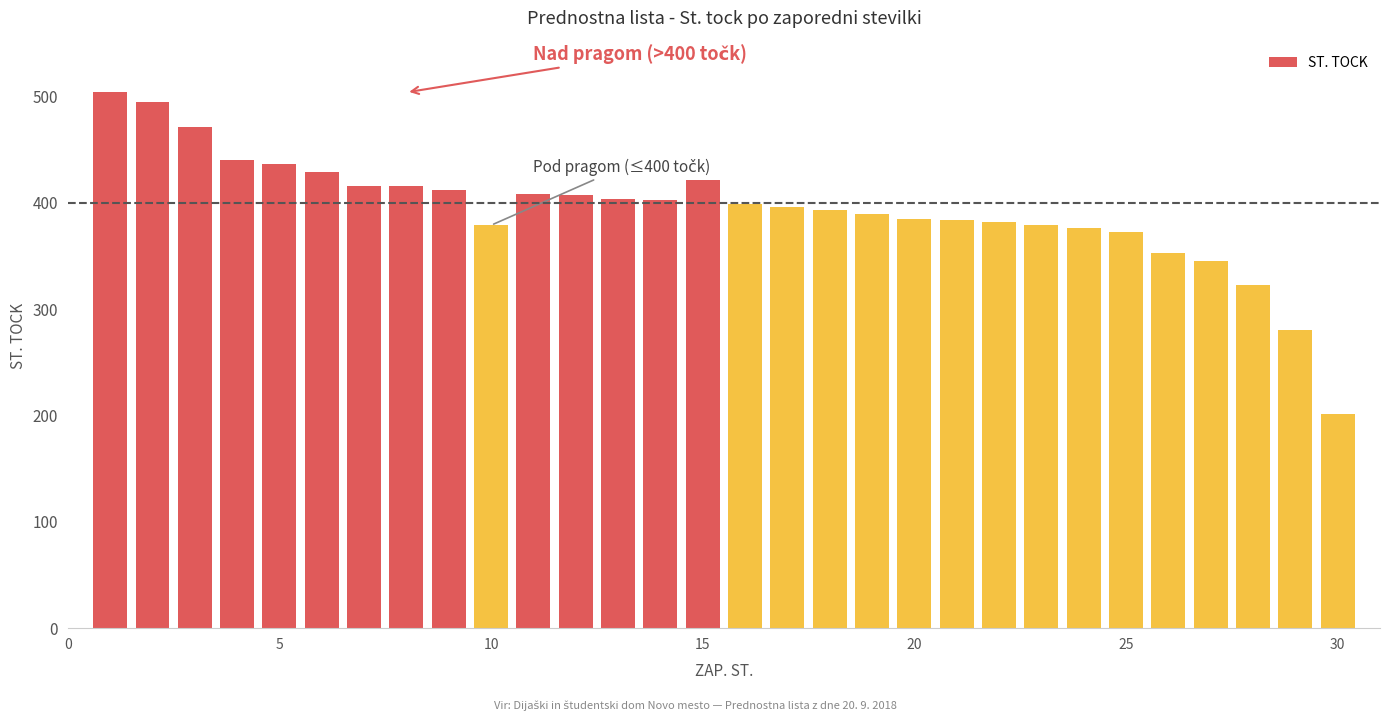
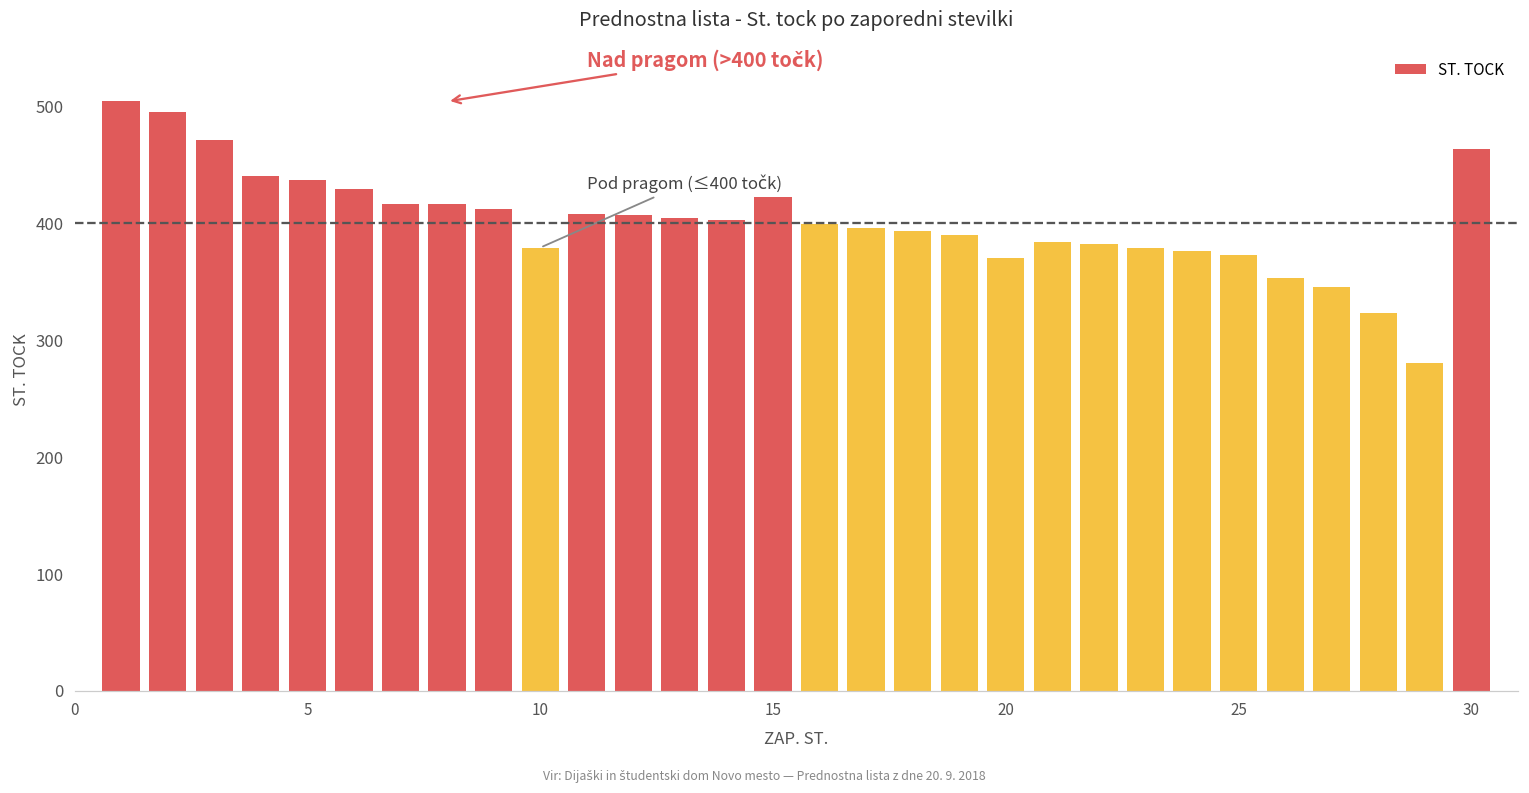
  {
    "5": 437,
    "10": 379,
-   "20": 385,
+   "20": 370,
    "25": 373,
-   "30": 201
+   "30": 463
  }
